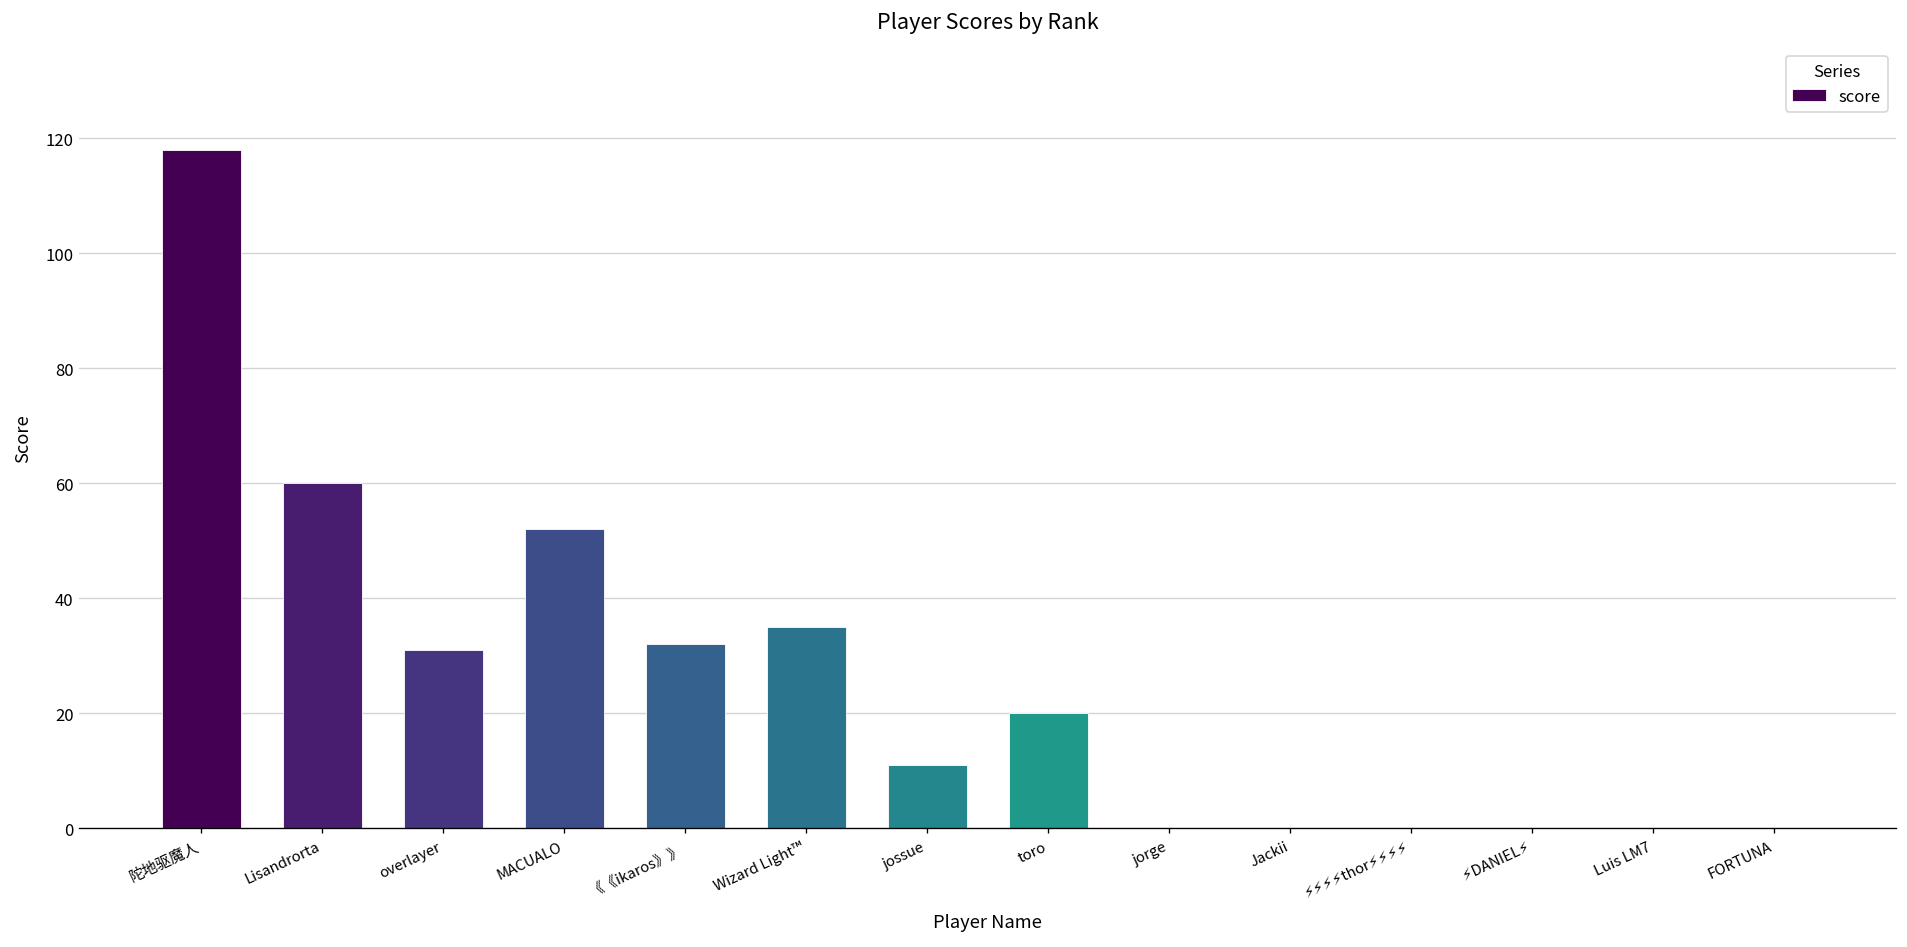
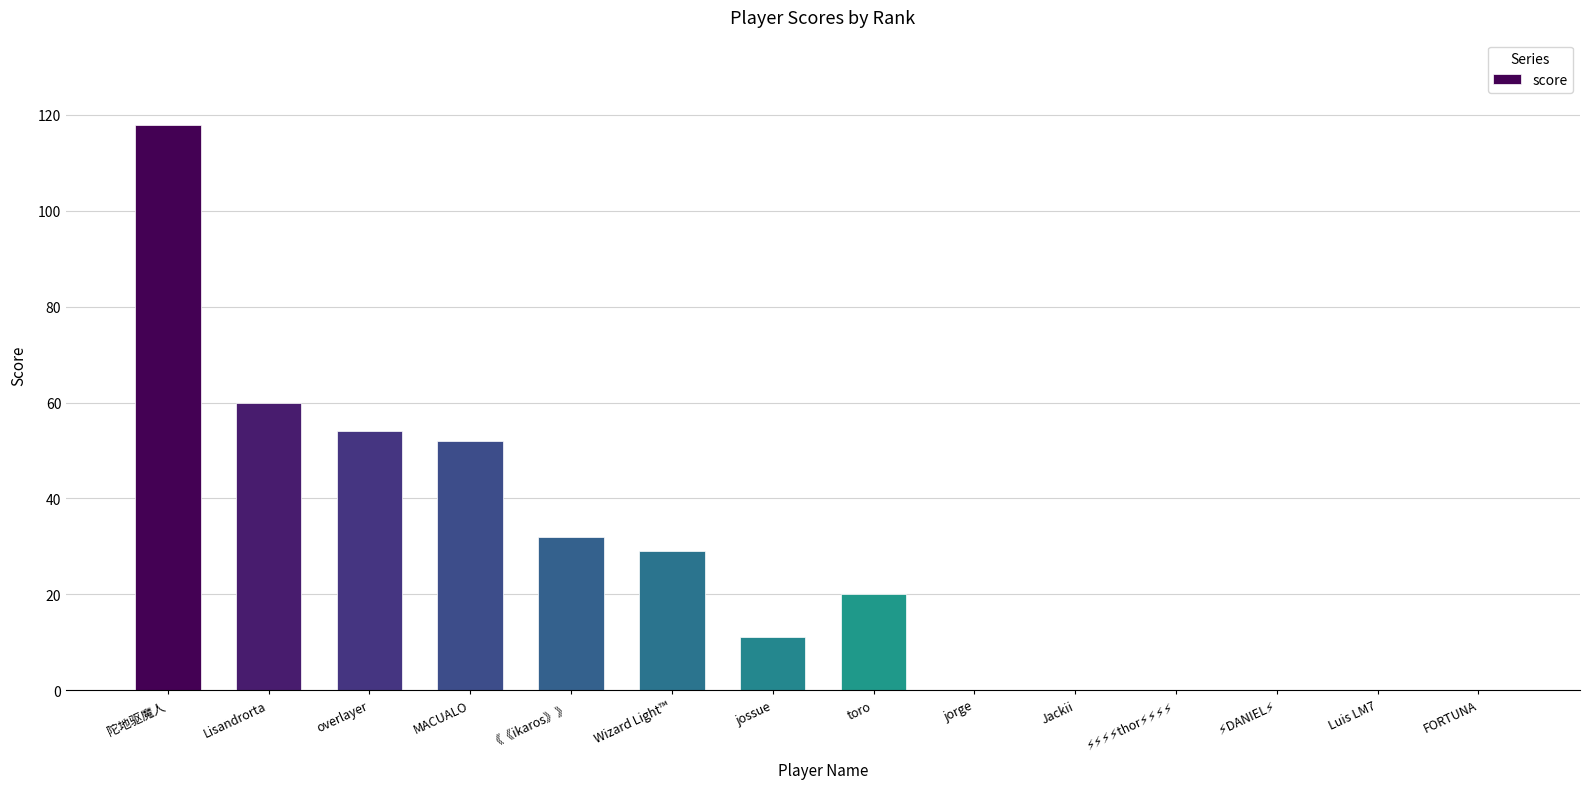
  {
    "陀地驱魔人": 118,
    "Lisandrorta": 60,
-   "overlayer": 31,
+   "overlayer": 54,
    "MACUALO": 52,
    "《《ikaros》》": 32,
-   "Wizard Light™": 35,
+   "Wizard Light™": 29,
    "jossue": 11,
    "toro": 20,
    "jorge": 0,
    "Jackii": 0,
    "⚡⚡⚡⚡thor⚡⚡⚡⚡": 0,
    "⚡️DANIEL⚡️": 0,
    "Luis LM7": 0,
    "FORTUNA": 0
  }
